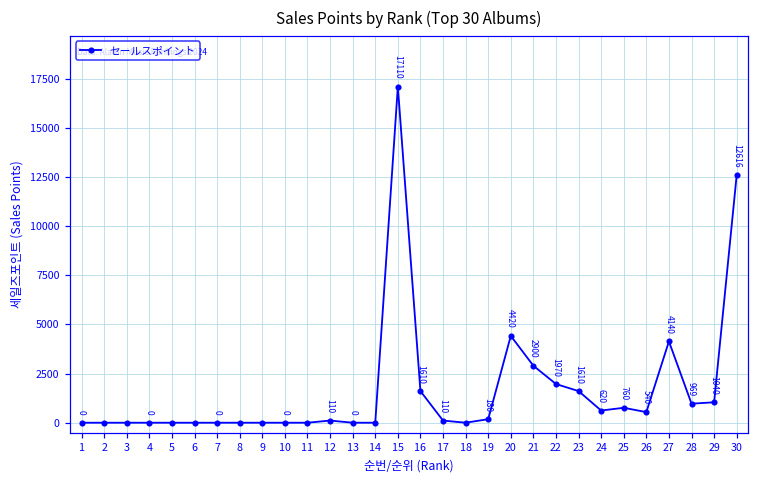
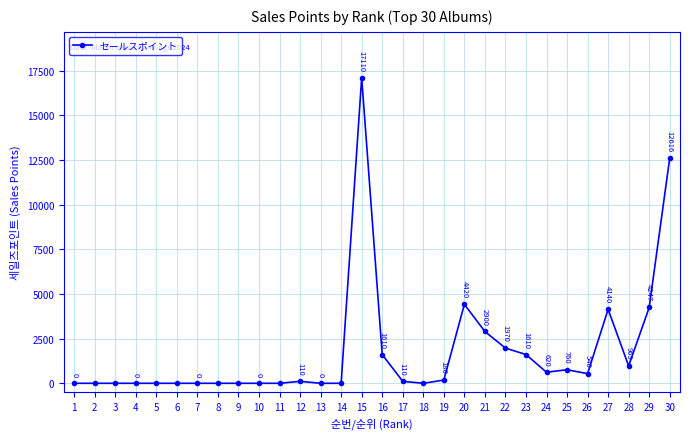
  {
    "1": 0,
    "4": 0,
    "7": 0,
    "10": 0,
    "12": 110,
    "13": 0,
    "15": 17110,
    "16": 1610,
    "17": 110,
    "19": 180,
    "20": 4420,
    "21": 2900,
    "22": 1970,
    "23": 1610,
    "24": 620,
    "25": 760,
    "26": 540,
    "27": 4140,
    "28": 969,
-   "29": 1040,
+   "29": 4247,
    "30": 12616
  }
